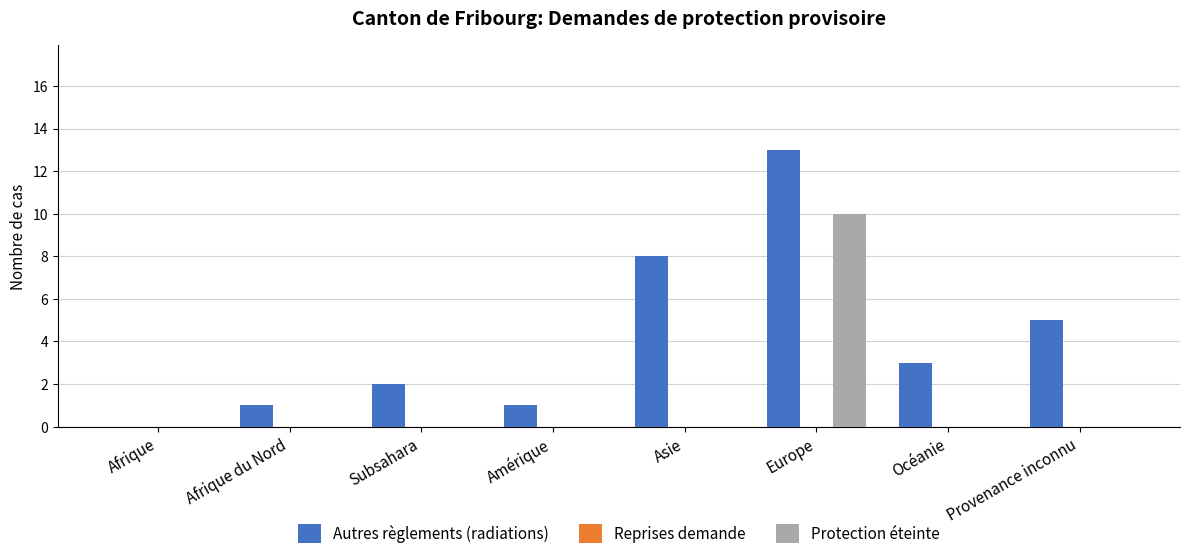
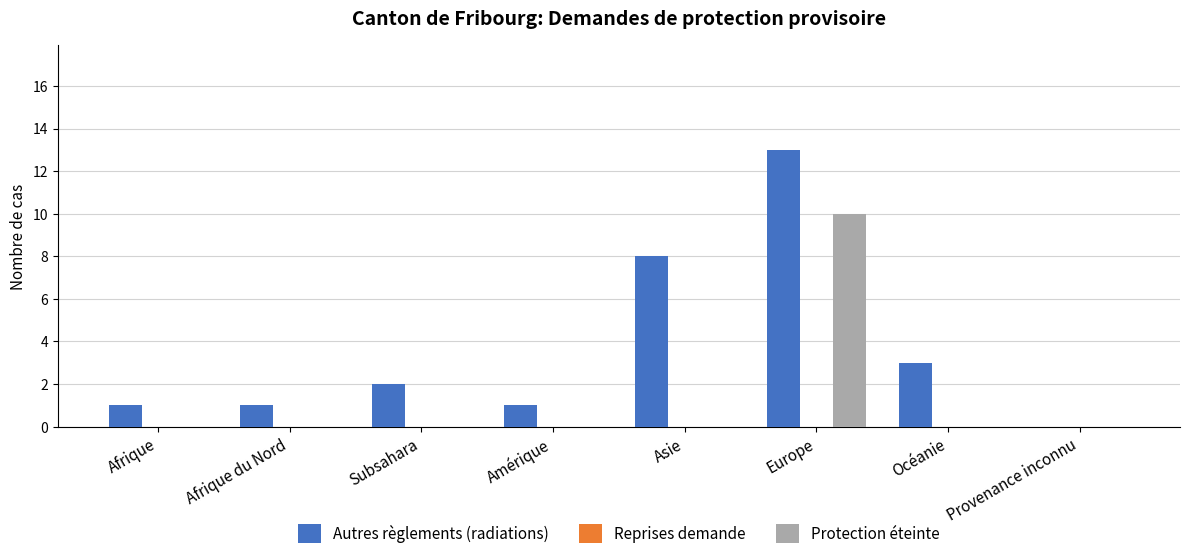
  {
    "Autres règlements (radiations)": {
-     "Afrique": 0,
+     "Afrique": 1,
      "Afrique du Nord": 1,
      "Subsahara": 2,
      "Amérique": 1,
      "Asie": 8,
      "Europe": 13,
      "Océanie": 3,
-     "Provenance inconnu": 5
+     "Provenance inconnu": 0
    },
    "Reprises demande": {
      "Afrique": 0,
      "Afrique du Nord": 0,
      "Subsahara": 0,
      "Amérique": 0,
      "Asie": 0,
      "Europe": 0,
      "Océanie": 0,
      "Provenance inconnu": 0
    },
    "Protection éteinte": {
      "Afrique": 0,
      "Afrique du Nord": 0,
      "Subsahara": 0,
      "Amérique": 0,
      "Asie": 0,
      "Europe": 10,
      "Océanie": 0,
      "Provenance inconnu": 0
    }
  }
